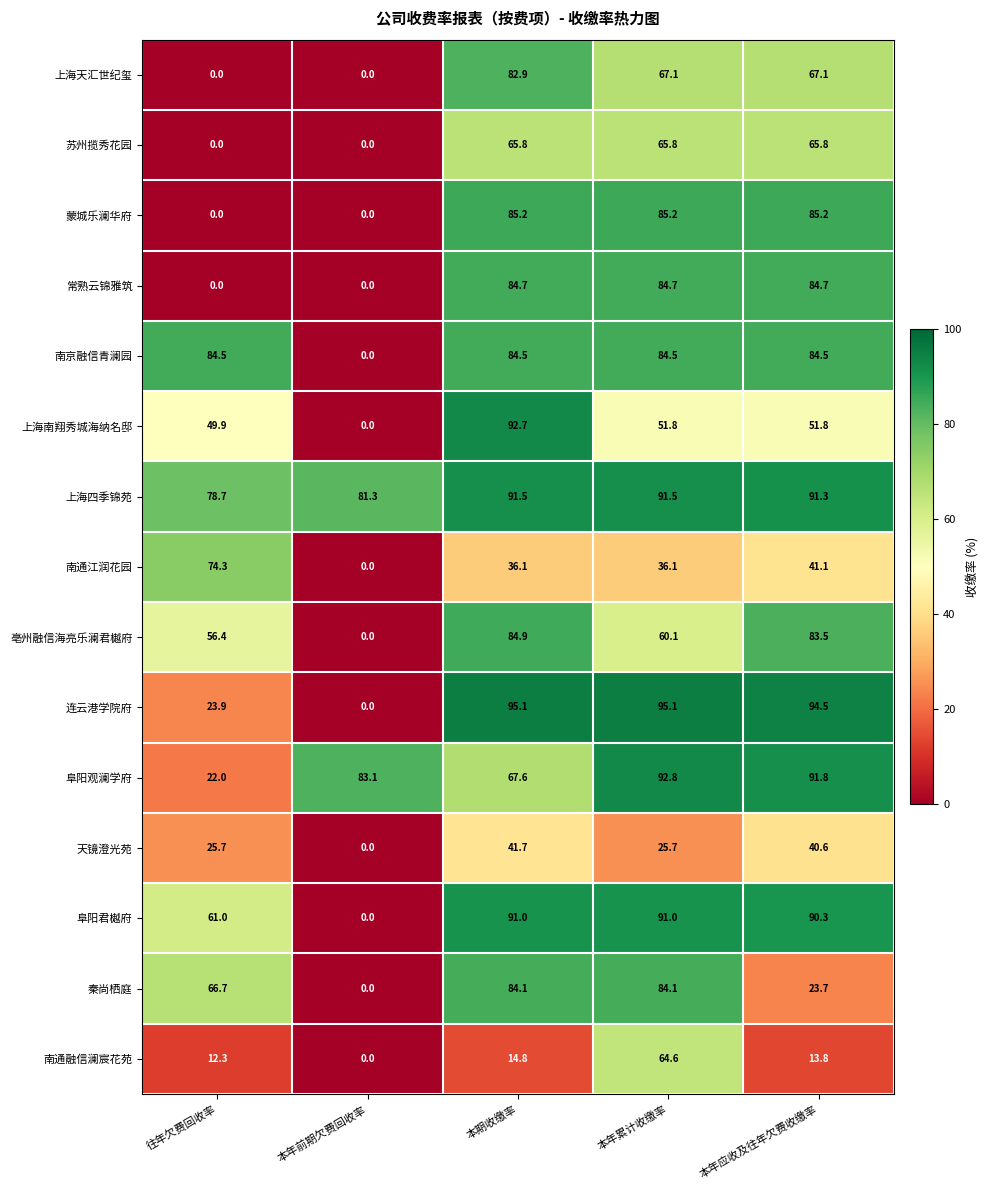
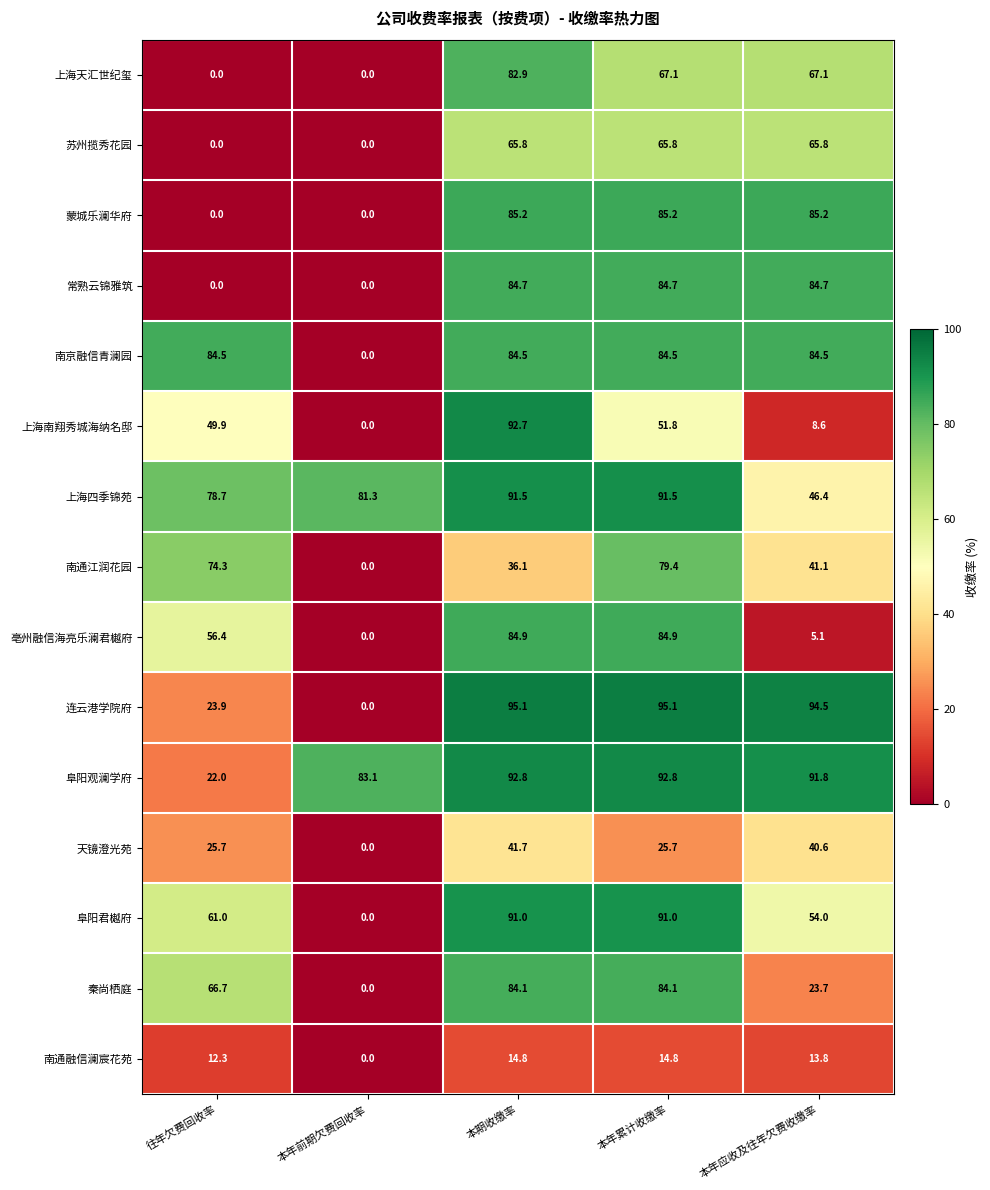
  {
    "上海天汇世纪玺": {
      "往年欠费回收率": 0.0,
      "本年前期欠费回收率": 0.0,
      "本期收缴率": 82.9,
      "本年累计收缴率": 67.1,
      "本年应收及往年欠费收缴率": 67.1
    },
    "苏州揽秀花园": {
      "往年欠费回收率": 0.0,
      "本年前期欠费回收率": 0.0,
      "本期收缴率": 65.8,
      "本年累计收缴率": 65.8,
      "本年应收及往年欠费收缴率": 65.8
    },
    "蒙城乐澜华府": {
      "往年欠费回收率": 0.0,
      "本年前期欠费回收率": 0.0,
      "本期收缴率": 85.2,
      "本年累计收缴率": 85.2,
      "本年应收及往年欠费收缴率": 85.2
    },
    "常熟云锦雅筑": {
      "往年欠费回收率": 0.0,
      "本年前期欠费回收率": 0.0,
      "本期收缴率": 84.7,
      "本年累计收缴率": 84.7,
      "本年应收及往年欠费收缴率": 84.7
    },
    "南京融信青澜园": {
      "往年欠费回收率": 84.5,
      "本年前期欠费回收率": 0.0,
      "本期收缴率": 84.5,
      "本年累计收缴率": 84.5,
      "本年应收及往年欠费收缴率": 84.5
    },
    "上海南翔秀城海纳名邸": {
      "往年欠费回收率": 49.9,
      "本年前期欠费回收率": 0.0,
      "本期收缴率": 92.7,
      "本年累计收缴率": 51.8,
-     "本年应收及往年欠费收缴率": 51.8
+     "本年应收及往年欠费收缴率": 8.6
    },
    "上海四季锦苑": {
      "往年欠费回收率": 78.7,
      "本年前期欠费回收率": 81.3,
      "本期收缴率": 91.5,
      "本年累计收缴率": 91.5,
-     "本年应收及往年欠费收缴率": 91.3
+     "本年应收及往年欠费收缴率": 46.4
    },
    "南通江润花园": {
      "往年欠费回收率": 74.3,
      "本年前期欠费回收率": 0.0,
      "本期收缴率": 36.1,
-     "本年累计收缴率": 36.1,
+     "本年累计收缴率": 79.4,
      "本年应收及往年欠费收缴率": 41.1
    },
    "亳州融信海亮乐澜君樾府": {
      "往年欠费回收率": 56.4,
      "本年前期欠费回收率": 0.0,
      "本期收缴率": 84.9,
-     "本年累计收缴率": 60.1,
-     "本年应收及往年欠费收缴率": 83.5
+     "本年累计收缴率": 84.9,
+     "本年应收及往年欠费收缴率": 5.1
    },
    "连云港学院府": {
      "往年欠费回收率": 23.9,
      "本年前期欠费回收率": 0.0,
      "本期收缴率": 95.1,
      "本年累计收缴率": 95.1,
      "本年应收及往年欠费收缴率": 94.5
    },
    "阜阳观澜学府": {
      "往年欠费回收率": 22.0,
      "本年前期欠费回收率": 83.1,
-     "本期收缴率": 67.6,
+     "本期收缴率": 92.8,
      "本年累计收缴率": 92.8,
      "本年应收及往年欠费收缴率": 91.8
    },
    "天镜澄光苑": {
      "往年欠费回收率": 25.7,
      "本年前期欠费回收率": 0.0,
      "本期收缴率": 41.7,
      "本年累计收缴率": 25.7,
      "本年应收及往年欠费收缴率": 40.6
    },
    "阜阳君樾府": {
      "往年欠费回收率": 61.0,
      "本年前期欠费回收率": 0.0,
      "本期收缴率": 91.0,
      "本年累计收缴率": 91.0,
-     "本年应收及往年欠费收缴率": 90.3
+     "本年应收及往年欠费收缴率": 54.0
    },
    "秦尚栖庭": {
      "往年欠费回收率": 66.7,
      "本年前期欠费回收率": 0.0,
      "本期收缴率": 84.1,
      "本年累计收缴率": 84.1,
      "本年应收及往年欠费收缴率": 23.7
    },
    "南通融信澜宸花苑": {
      "往年欠费回收率": 12.3,
      "本年前期欠费回收率": 0.0,
      "本期收缴率": 14.8,
-     "本年累计收缴率": 64.6,
+     "本年累计收缴率": 14.8,
      "本年应收及往年欠费收缴率": 13.8
    }
  }
